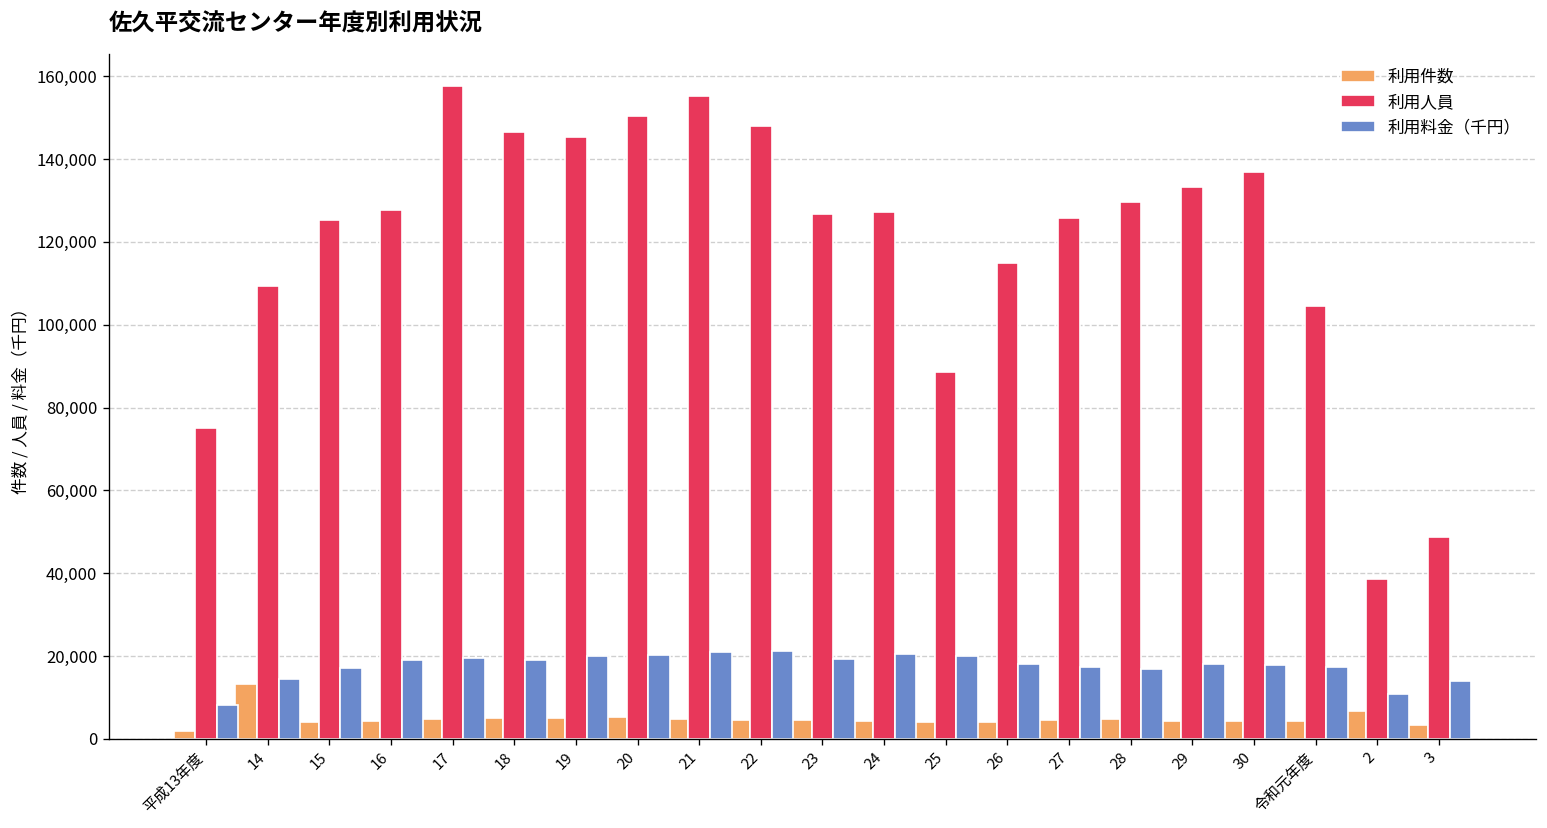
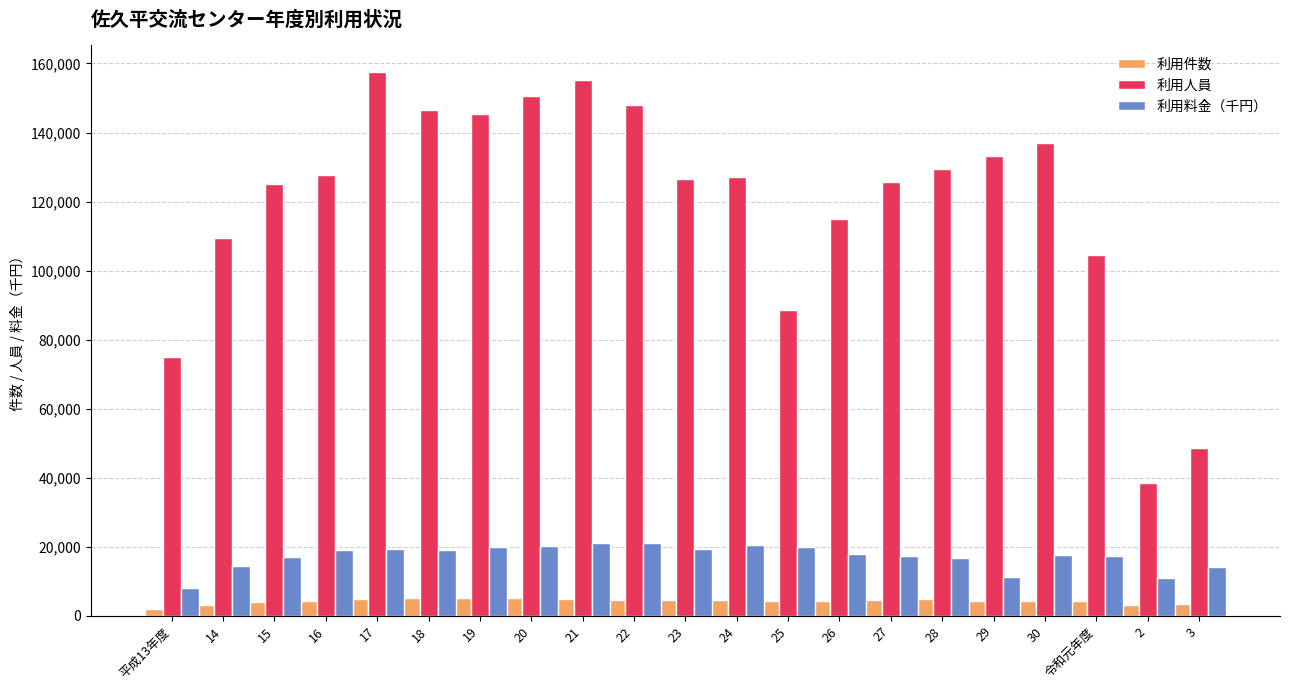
  {
    "利用件数": {
      "平成13年度": "2,000",
-     "14": "13,000",
+     "14": "3,000",
      "15": "4,000",
      "16": "4,000",
      "17": "5,000",
      "18": "5,000",
      "19": "5,000",
      "20": "5,000",
      "21": "5,000",
      "22": "5,000",
      "23": "5,000",
      "24": "4,000",
      "25": "4,000",
      "26": "4,000",
      "27": "5,000",
      "28": "5,000",
      "29": "4,000",
      "30": "4,000",
      "令和元年度": "4,000",
-     "2": "7,000",
+     "2": "3,000",
      "3": "3,000"
    },
    "利用人員": {
      "平成13年度": "75,000",
      "14": "109,000",
      "15": "125,000",
      "16": "128,000",
      "17": "158,000",
      "18": "146,000",
      "19": "145,000",
      "20": "150,000",
      "21": "155,000",
      "22": "148,000",
      "23": "127,000",
      "24": "127,000",
      "25": "89,000",
      "26": "115,000",
      "27": "126,000",
      "28": "130,000",
      "29": "133,000",
      "30": "137,000",
      "令和元年度": "105,000",
      "2": "39,000",
      "3": "49,000"
    },
    "利用料金（千円）": {
      "平成13年度": "8,000",
      "14": "14,000",
      "15": "17,000",
      "16": "19,000",
      "17": "20,000",
      "18": "19,000",
      "19": "20,000",
      "20": "20,000",
      "21": "21,000",
      "22": "21,000",
      "23": "19,000",
      "24": "20,000",
      "25": "20,000",
      "26": "18,000",
      "27": "17,000",
      "28": "17,000",
-     "29": "18,000",
+     "29": "11,000",
      "30": "18,000",
      "令和元年度": "17,000",
      "2": "11,000",
      "3": "14,000"
    }
  }
